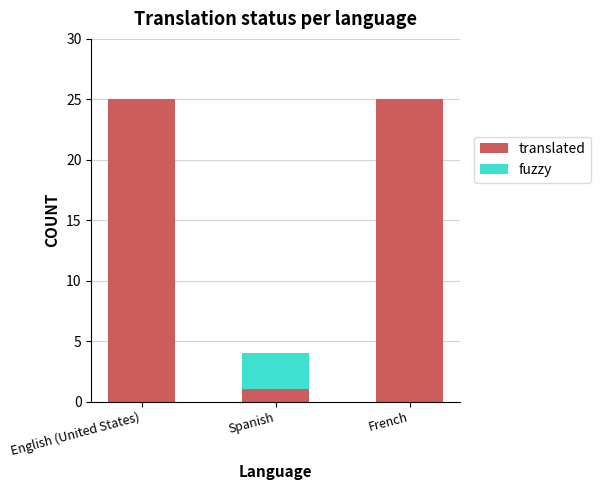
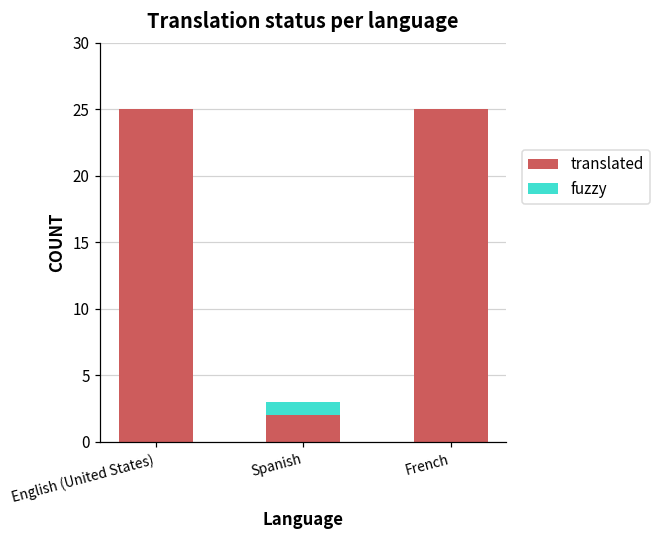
  {
    "translated": {
      "English (United States)": 25,
-     "Spanish": 1,
+     "Spanish": 2,
      "French": 25
    },
    "fuzzy": {
      "English (United States)": 0,
-     "Spanish": 3,
+     "Spanish": 1,
      "French": 0
    }
  }
